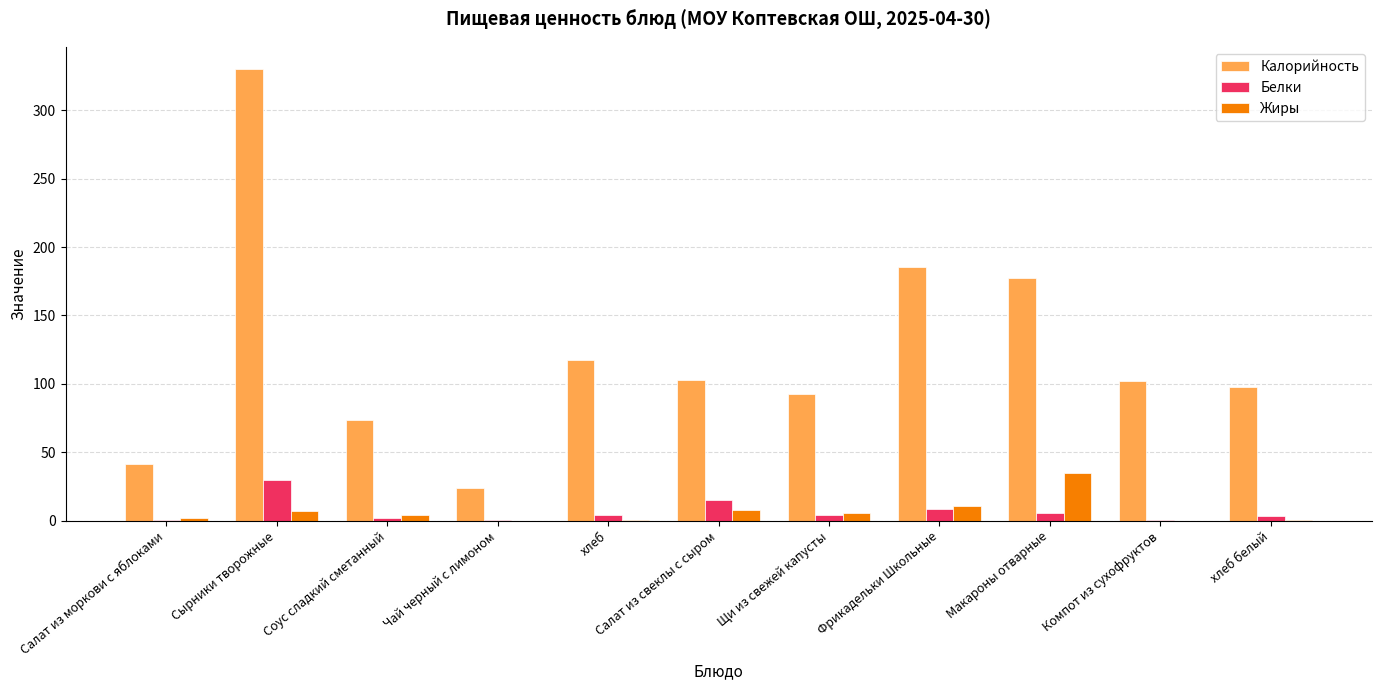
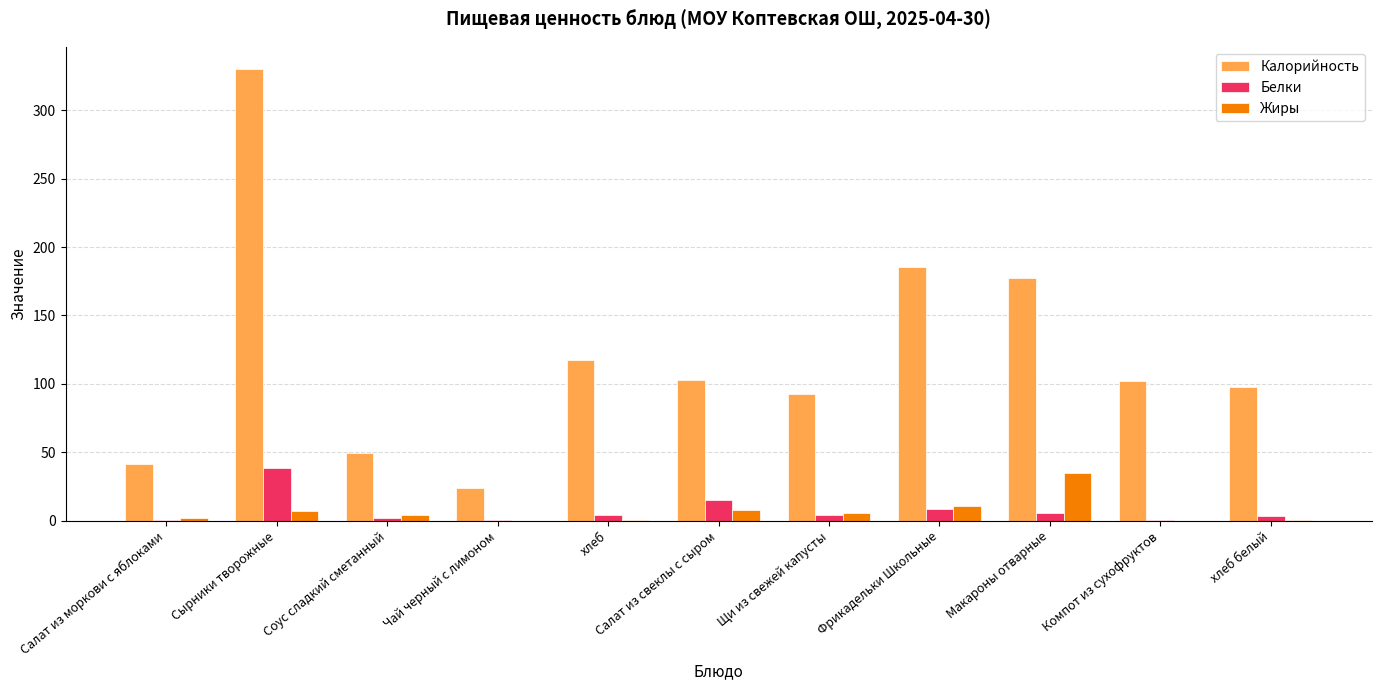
  {
    "Калорийность": {
      "Салат из моркови с яблоками": 41,
      "Сырники творожные": 330,
-     "Соус сладкий сметанный": 74,
+     "Соус сладкий сметанный": 50,
      "Чай черный с лимоном": 24,
      "хлеб": 117,
      "Салат из свеклы с сыром": 103,
      "Щи из свежей капусты": 93,
      "Фрикадельки Школьные": 185,
      "Макароны отварные": 177,
      "Компот из сухофруктов": 102,
      "хлеб белый": 98
    },
    "Белки": {
-     "Сырники творожные": 30,
+     "Сырники творожные": 39,
      "хлеб": 4,
      "Салат из свеклы с сыром": 15,
      "Щи из свежей капусты": 4,
      "Фрикадельки Школьные": 9,
      "Макароны отварные": 5,
      "хлеб белый": 3
    },
    "Жиры": {
      "Сырники творожные": 7,
      "Соус сладкий сметанный": 4,
      "Салат из свеклы с сыром": 8,
      "Щи из свежей капусты": 5,
      "Фрикадельки Школьные": 11,
      "Макароны отварные": 35,
      "Компот из сухофруктов": 0
    }
  }
